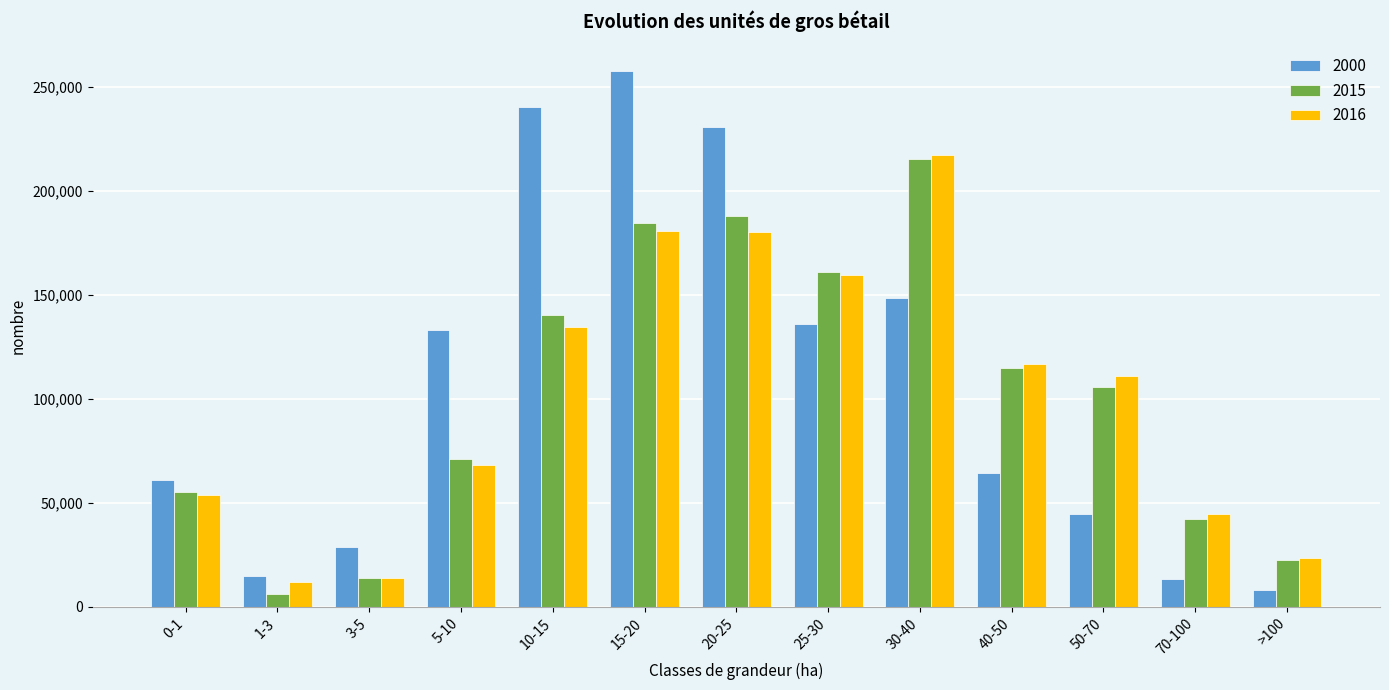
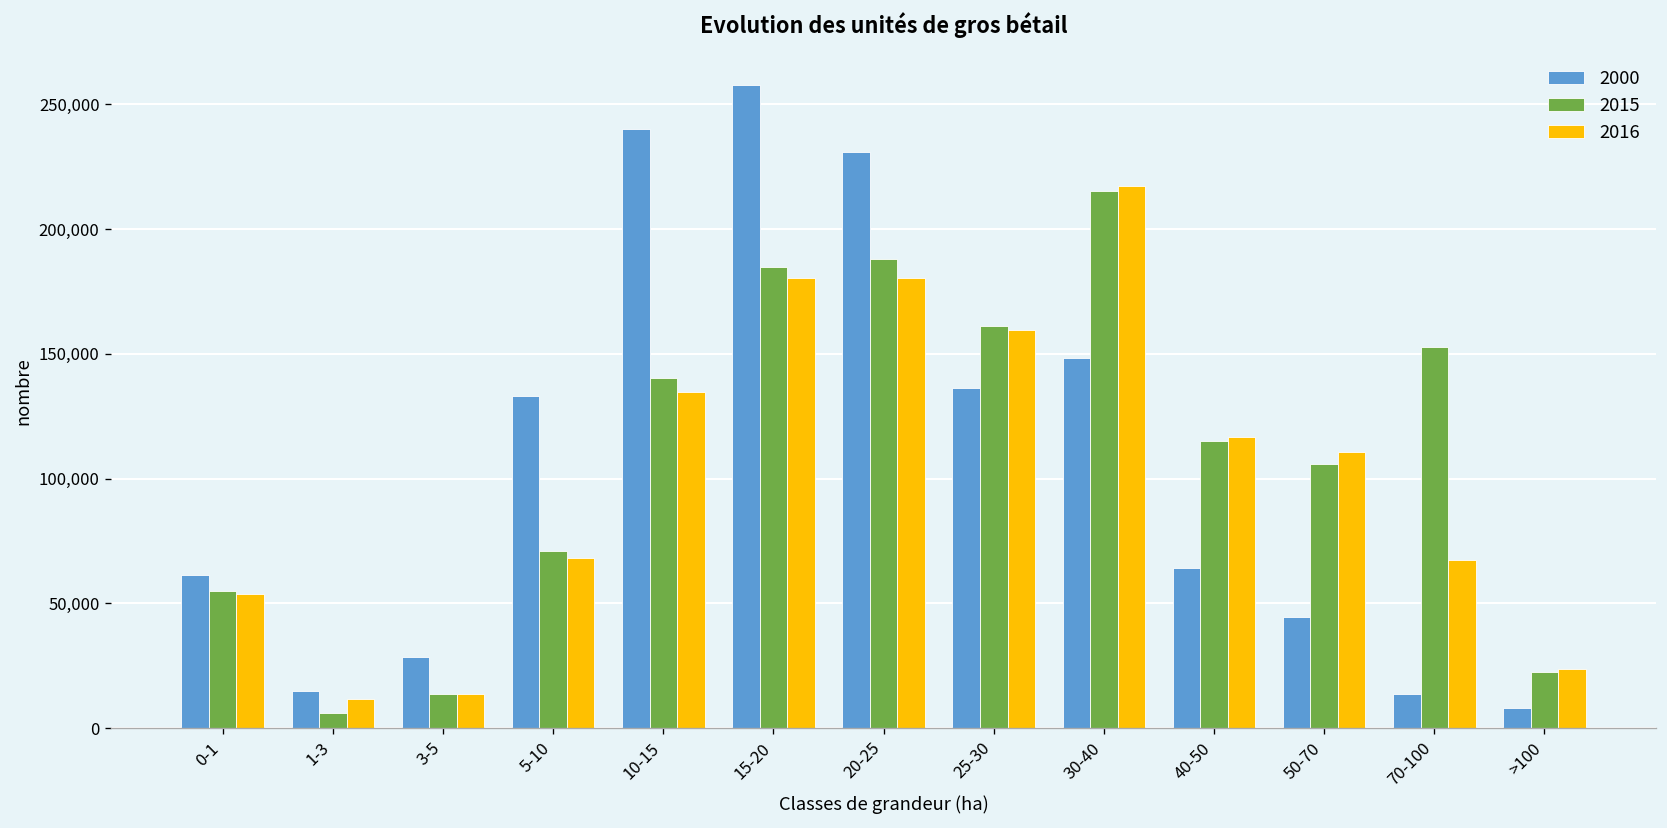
  {
    "2000": {
      "0-1": "61,000",
      "1-3": "15,000",
      "3-5": "29,000",
      "5-10": "133,000",
      "10-15": "240,000",
      "15-20": "258,000",
      "20-25": "231,000",
      "25-30": "136,000",
      "30-40": "149,000",
      "40-50": "64,000",
      "50-70": "45,000",
      "70-100": "14,000",
      ">100": "8,000"
    },
    "2015": {
      "0-1": "55,000",
      "1-3": "6,000",
      "3-5": "14,000",
      "5-10": "71,000",
      "10-15": "140,000",
      "15-20": "185,000",
      "20-25": "188,000",
      "25-30": "161,000",
      "30-40": "215,000",
      "40-50": "115,000",
      "50-70": "106,000",
-     "70-100": "42,000",
+     "70-100": "153,000",
      ">100": "23,000"
    },
    "2016": {
      "0-1": "54,000",
      "1-3": "12,000",
      "3-5": "14,000",
      "5-10": "68,000",
      "10-15": "135,000",
      "15-20": "181,000",
      "20-25": "180,000",
      "25-30": "159,000",
      "30-40": "217,000",
      "40-50": "117,000",
      "50-70": "111,000",
-     "70-100": "45,000",
+     "70-100": "68,000",
      ">100": "24,000"
    }
  }
